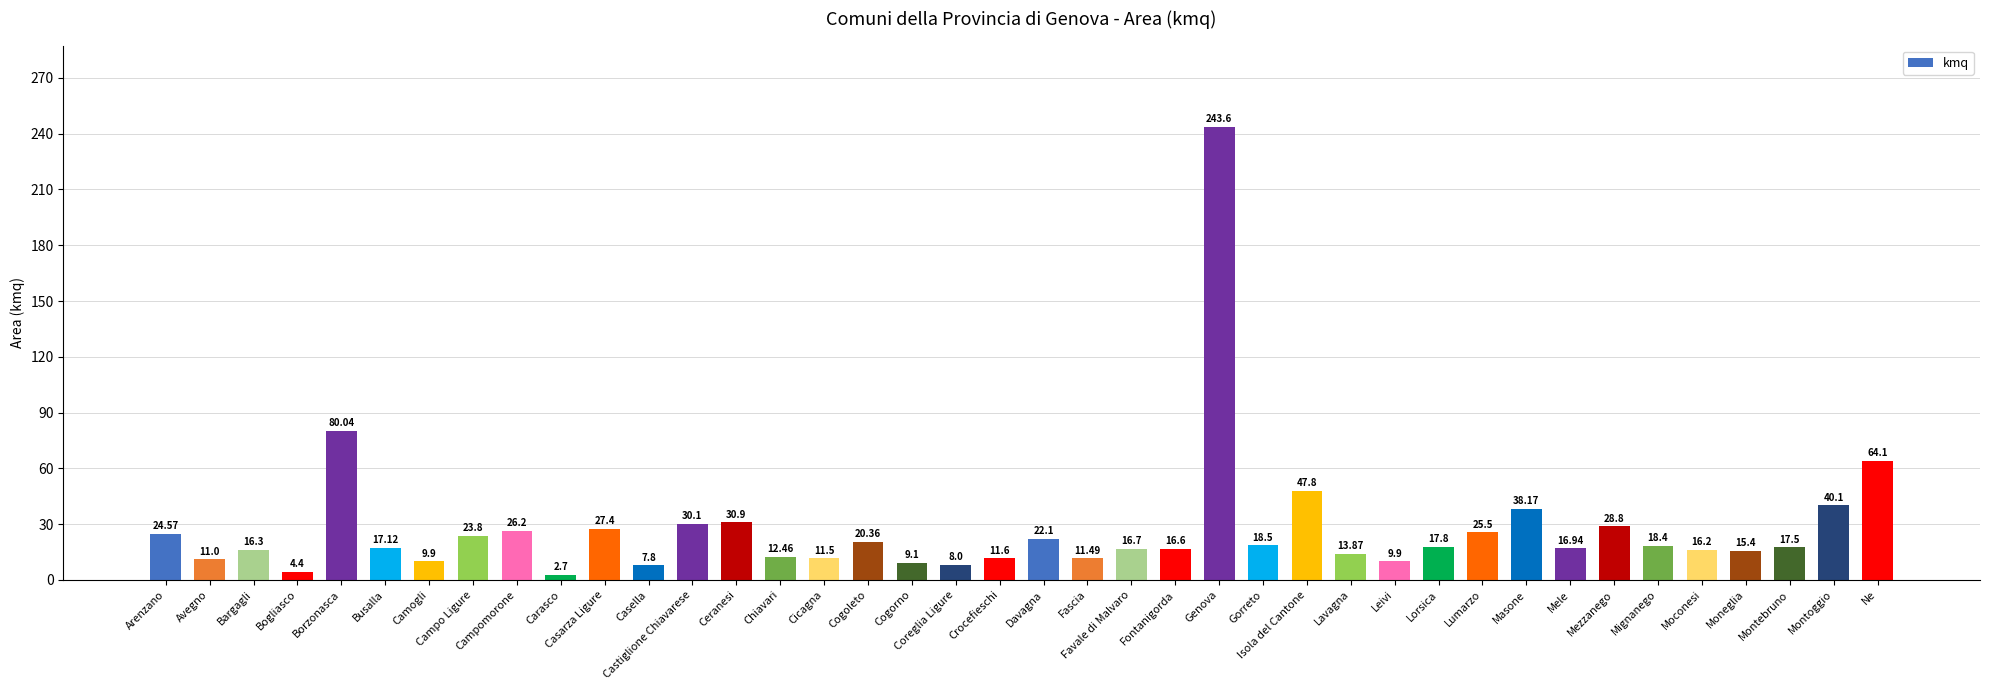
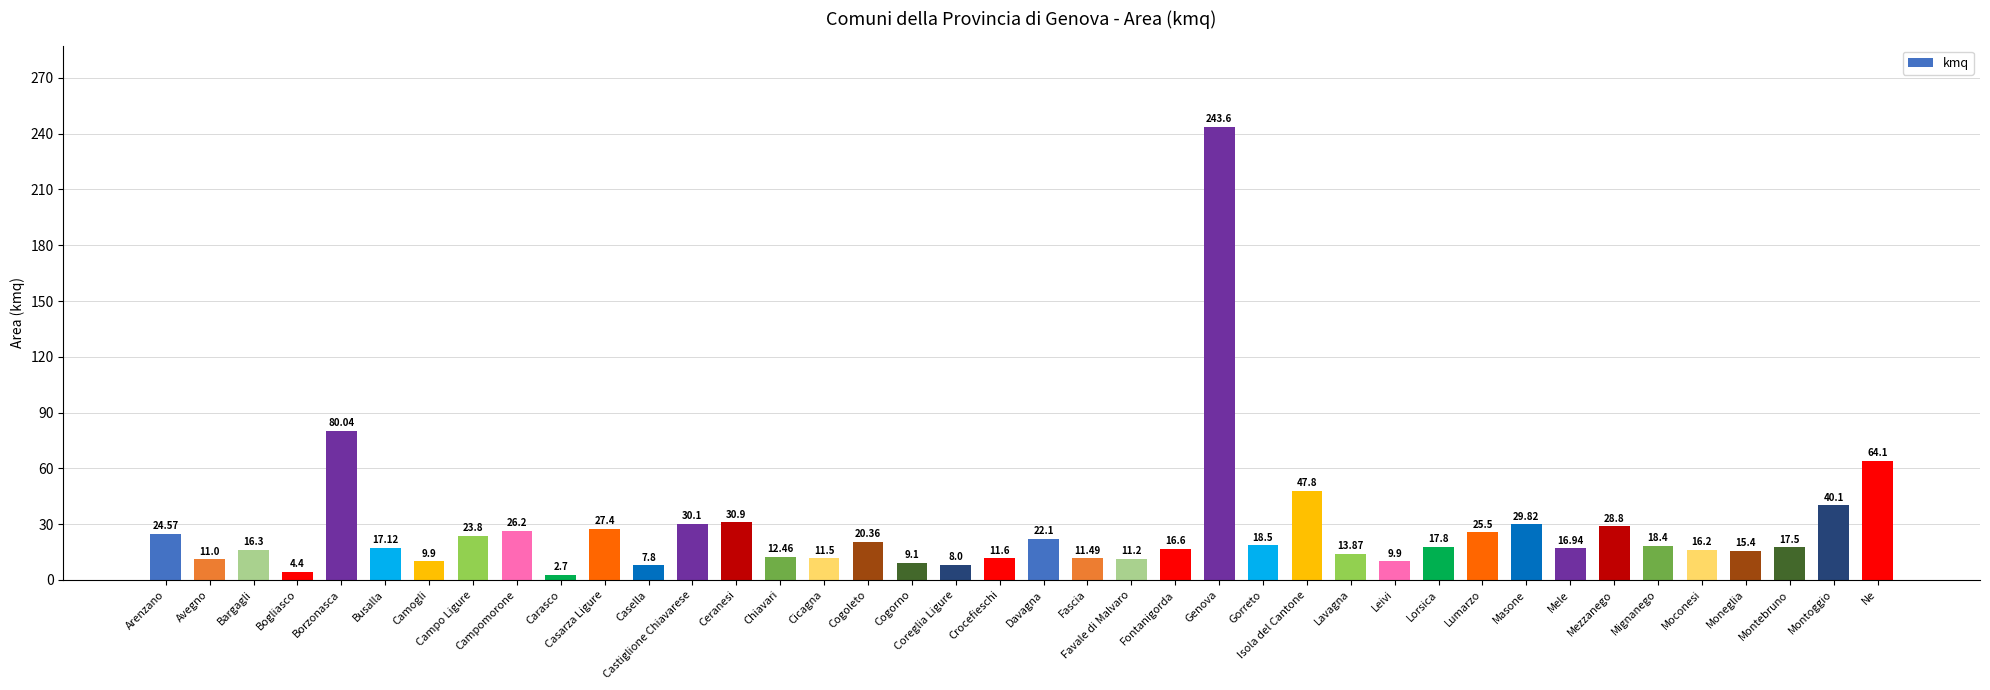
  {
    "Arenzano": 24.57,
    "Avegno": 11.0,
    "Bargagli": 16.3,
    "Bogliasco": 4.4,
    "Borzonasca": 80.04,
    "Busalla": 17.12,
    "Camogli": 9.9,
    "Campo Ligure": 23.8,
    "Campomorone": 26.2,
    "Carasco": 2.7,
    "Casarza Ligure": 27.4,
    "Casella": 7.8,
    "Castiglione Chiavarese": 30.1,
    "Ceranesi": 30.9,
    "Chiavari": 12.46,
    "Cicagna": 11.5,
    "Cogoleto": 20.36,
    "Cogorno": 9.1,
    "Coreglia Ligure": 8.0,
    "Crocefieschi": 11.6,
    "Davagna": 22.1,
    "Fascia": 11.49,
-   "Favale di Malvaro": 16.7,
+   "Favale di Malvaro": 11.2,
    "Fontanigorda": 16.6,
    "Genova": 243.6,
    "Gorreto": 18.5,
    "Isola del Cantone": 47.8,
    "Lavagna": 13.87,
    "Leivi": 9.9,
    "Lorsica": 17.8,
    "Lumarzo": 25.5,
-   "Masone": 38.17,
+   "Masone": 29.82,
    "Mele": 16.94,
    "Mezzanego": 28.8,
    "Mignanego": 18.4,
    "Moconesi": 16.2,
    "Moneglia": 15.4,
    "Montebruno": 17.5,
    "Montoggio": 40.1,
    "Ne": 64.1
  }
